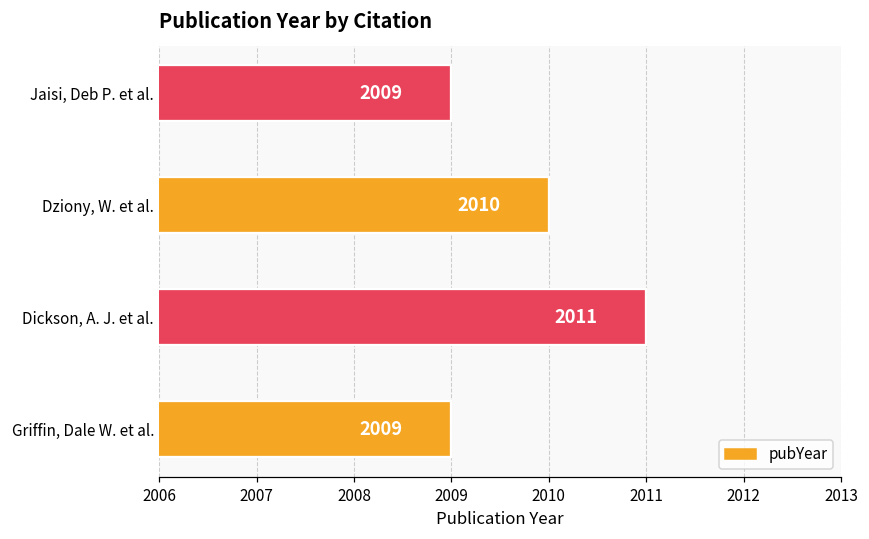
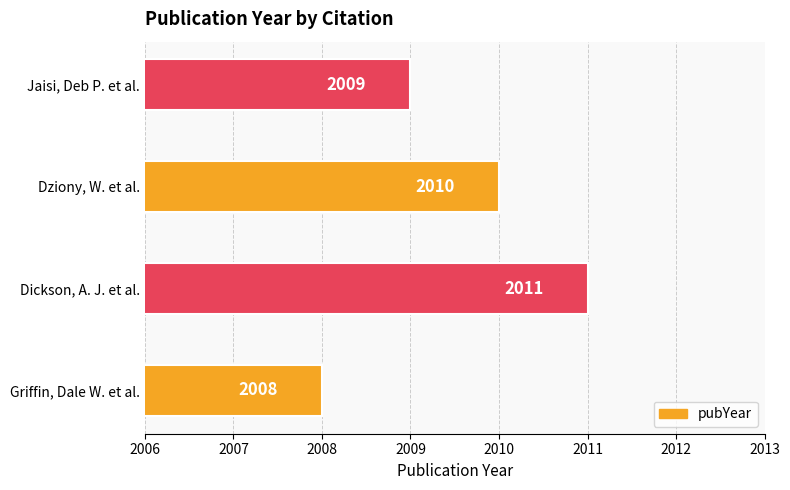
  {
    "Jaisi, Deb P. et al.": 2009,
    "Dziony, W. et al.": 2010,
    "Dickson, A. J. et al.": 2011,
-   "Griffin, Dale W. et al.": 2009
+   "Griffin, Dale W. et al.": 2008
  }
